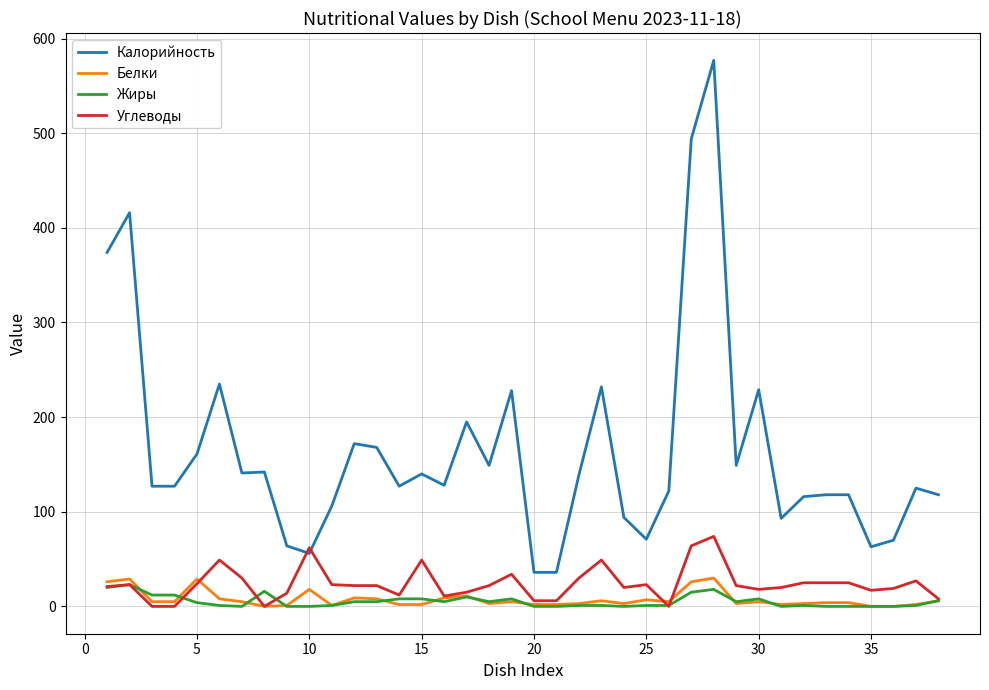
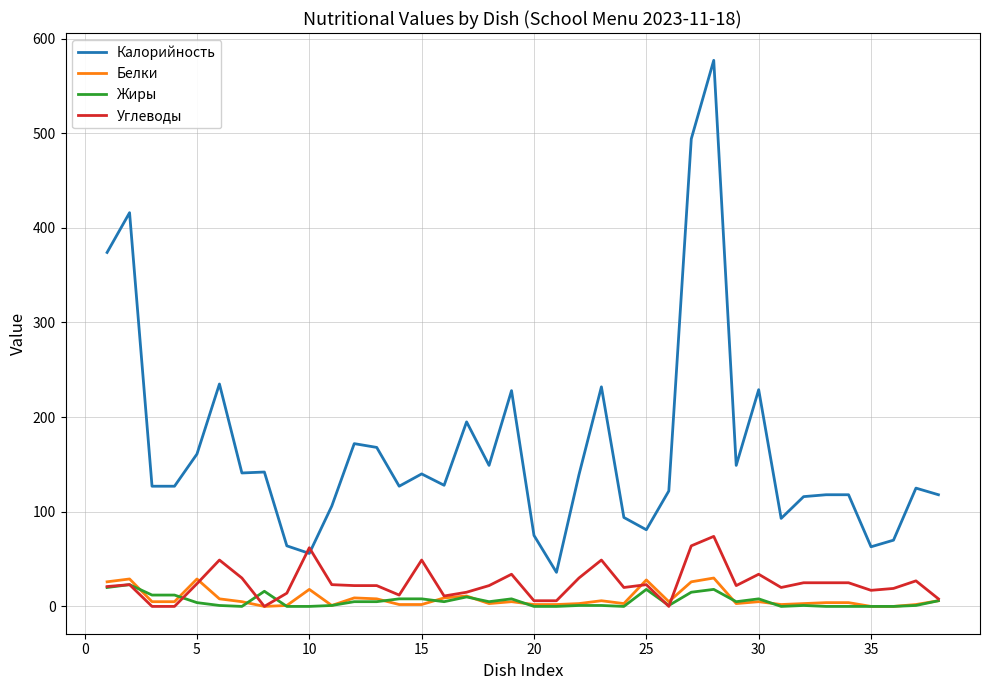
  {
    "Калорийность": {
      "5": 160,
      "10": 60,
      "15": 140,
-     "20": 40,
-     "25": 70,
+     "20": 80,
+     "25": 80,
      "30": 230,
      "35": 60
    },
    "Белки": {
      "5": 30,
      "10": 20,
      "15": 0,
-     "25": 10,
+     "25": 30,
      "30": 10
    },
    "Жиры": {
      "5": 0,
      "10": 0,
      "15": 10,
-     "25": 0,
+     "25": 20,
      "30": 10
    },
    "Углеводы": {
      "5": 20,
      "10": 60,
      "15": 50,
      "20": 10,
      "25": 20,
-     "30": 20,
+     "30": 30,
      "35": 20
    }
  }
